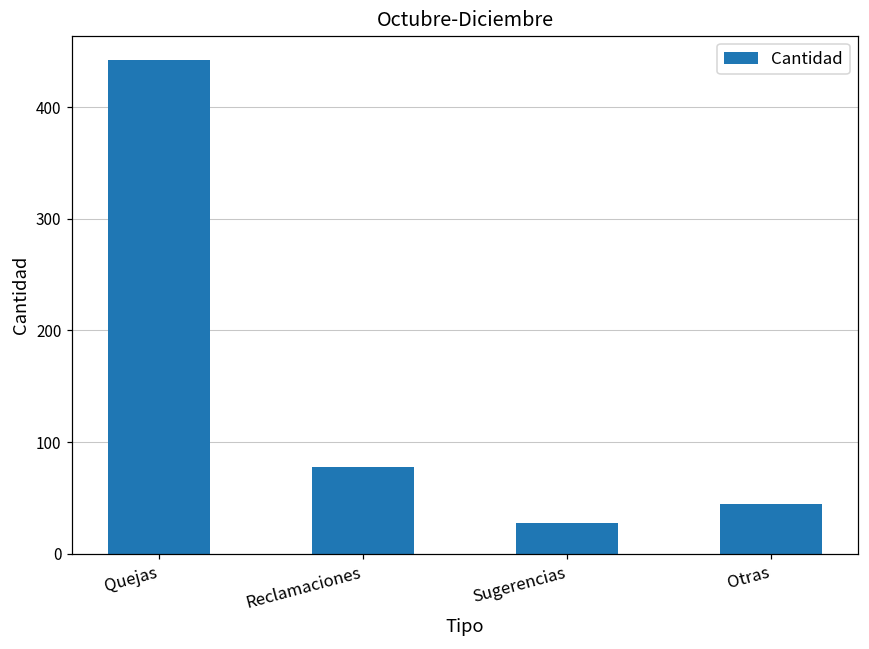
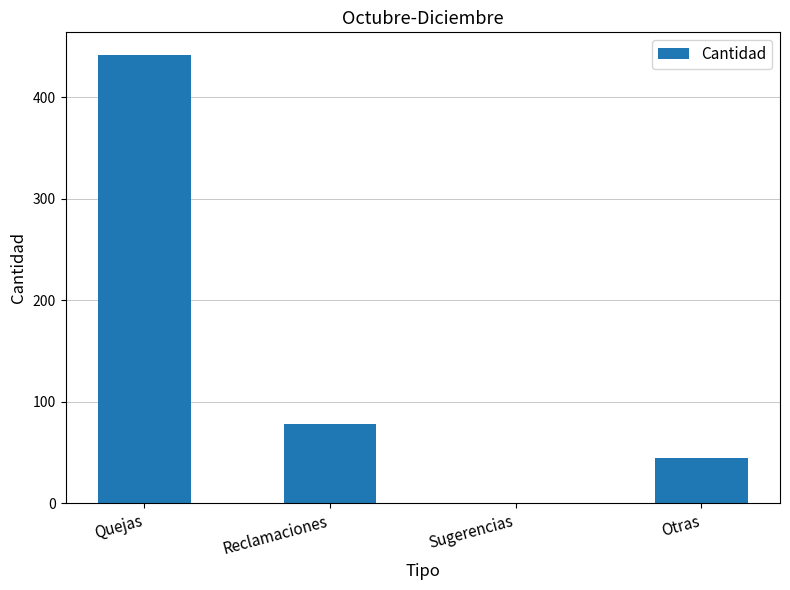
  {
    "Quejas": 442,
    "Reclamaciones": 78,
-   "Sugerencias": 28,
+   "Sugerencias": 0,
    "Otras": 45
  }
